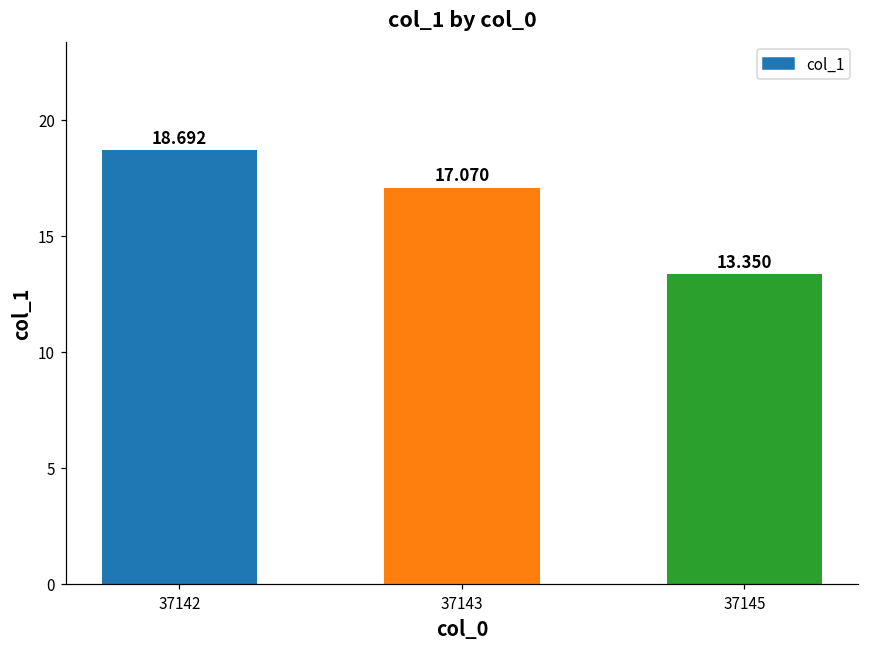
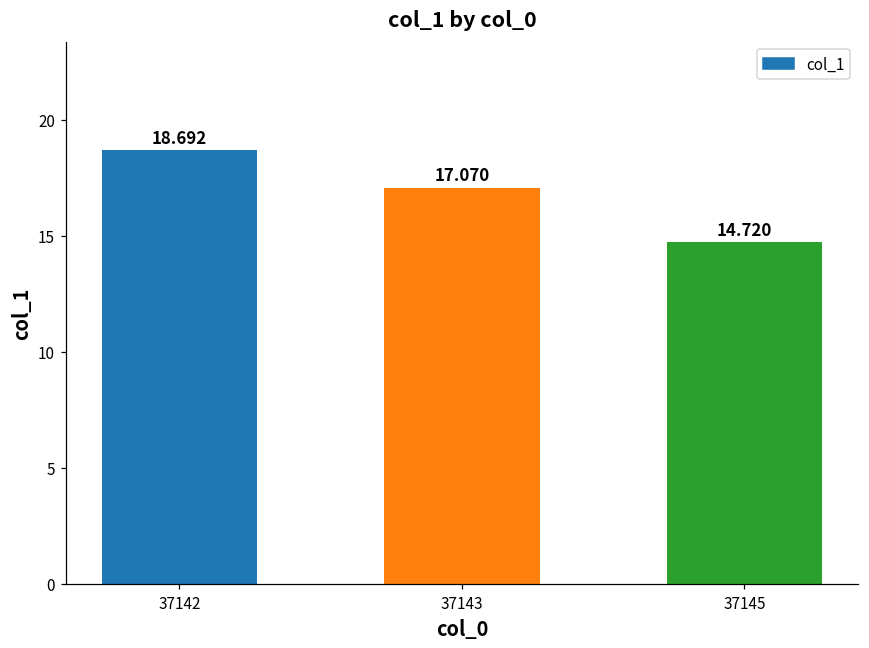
  {
    "37142": 18.692,
    "37143": 17.070,
-   "37145": 13.350
+   "37145": 14.720
  }
